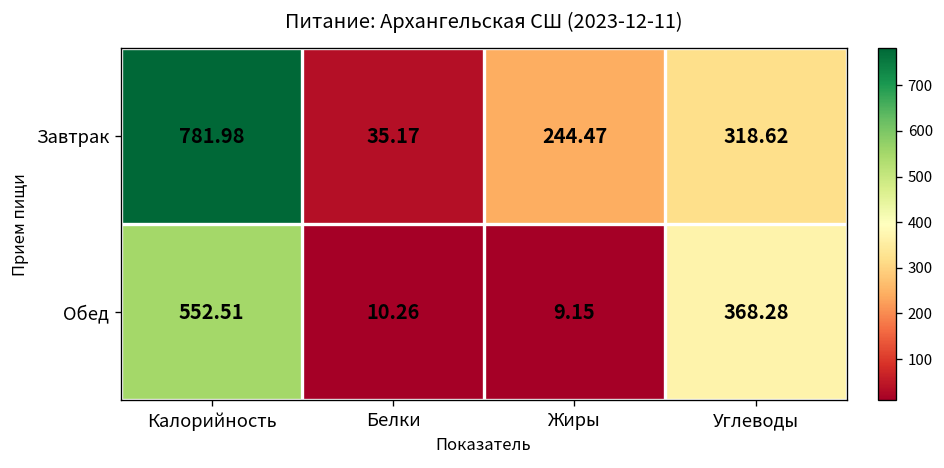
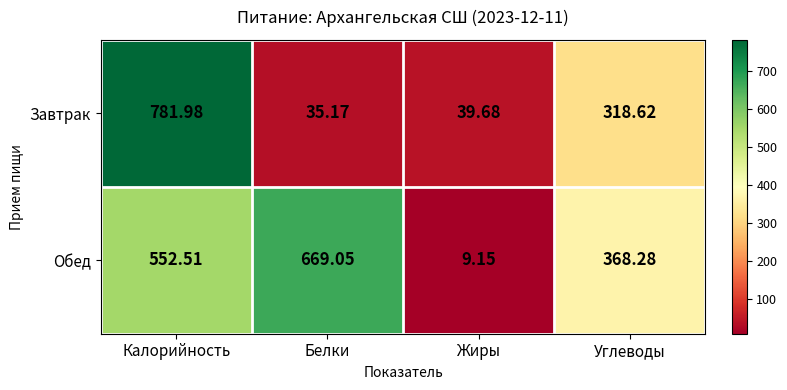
  {
    "Завтрак": {
      "Калорийность": 781.98,
      "Белки": 35.17,
-     "Жиры": 244.47,
+     "Жиры": 39.68,
      "Углеводы": 318.62
    },
    "Обед": {
      "Калорийность": 552.51,
-     "Белки": 10.26,
+     "Белки": 669.05,
      "Жиры": 9.15,
      "Углеводы": 368.28
    }
  }
